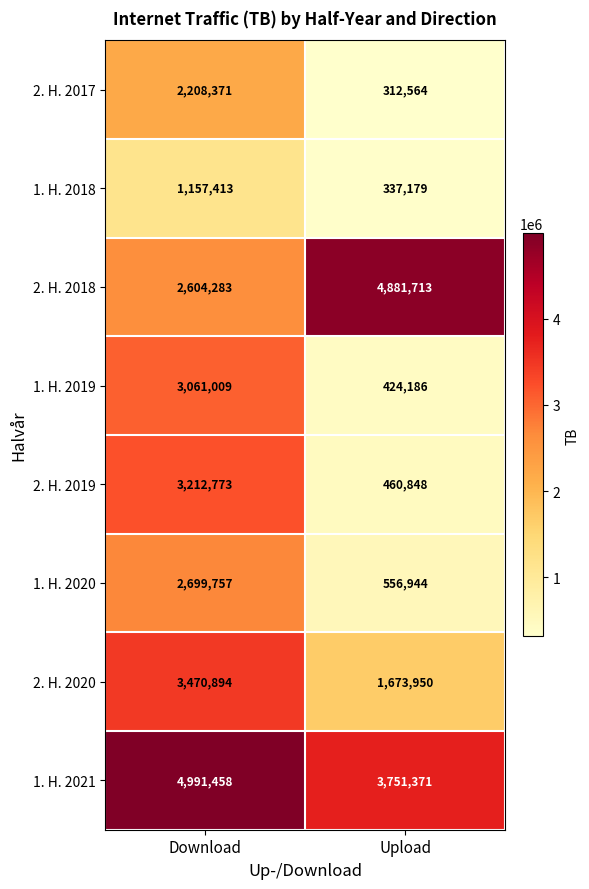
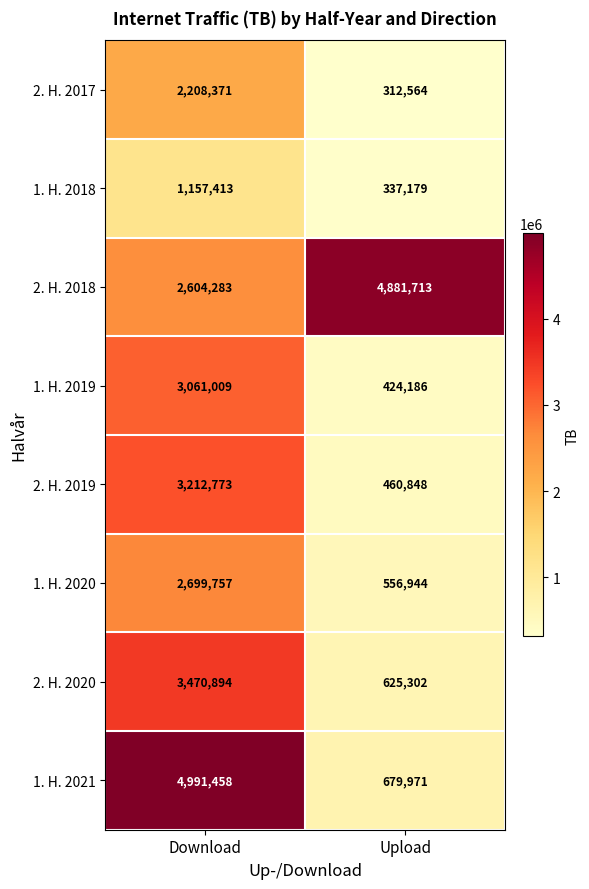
  {
    "2. H. 2017": {
      "Download": "2,208,371",
      "Upload": "312,564"
    },
    "1. H. 2018": {
      "Download": "1,157,413",
      "Upload": "337,179"
    },
    "2. H. 2018": {
      "Download": "2,604,283",
      "Upload": "4,881,713"
    },
    "1. H. 2019": {
      "Download": "3,061,009",
      "Upload": "424,186"
    },
    "2. H. 2019": {
      "Download": "3,212,773",
      "Upload": "460,848"
    },
    "1. H. 2020": {
      "Download": "2,699,757",
      "Upload": "556,944"
    },
    "2. H. 2020": {
      "Download": "3,470,894",
-     "Upload": "1,673,950"
+     "Upload": "625,302"
    },
    "1. H. 2021": {
      "Download": "4,991,458",
-     "Upload": "3,751,371"
+     "Upload": "679,971"
    }
  }
